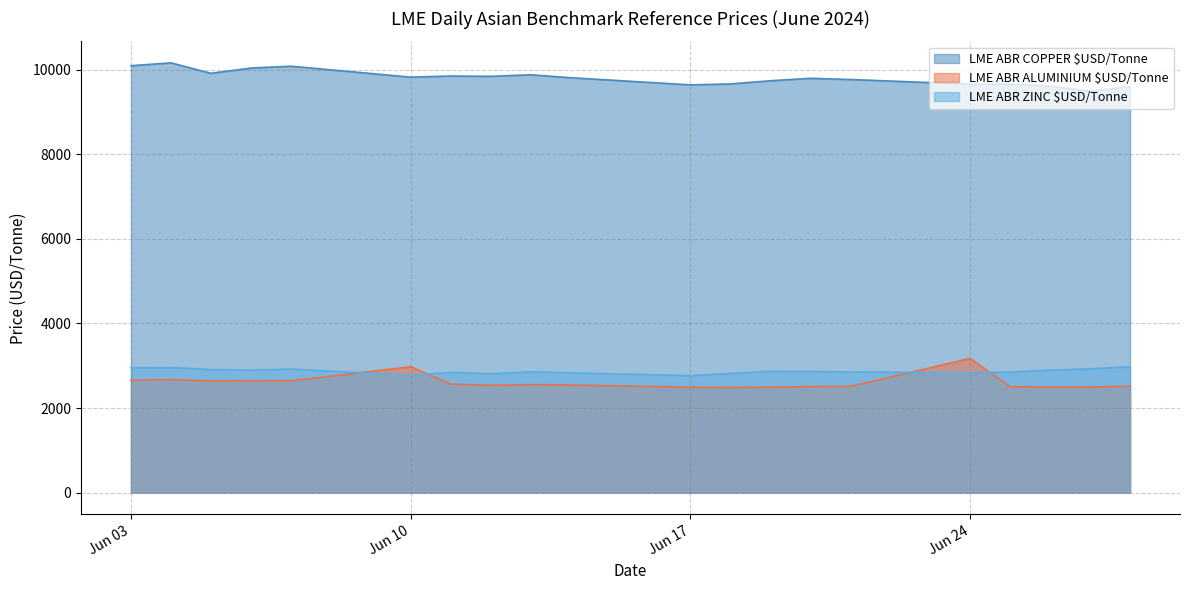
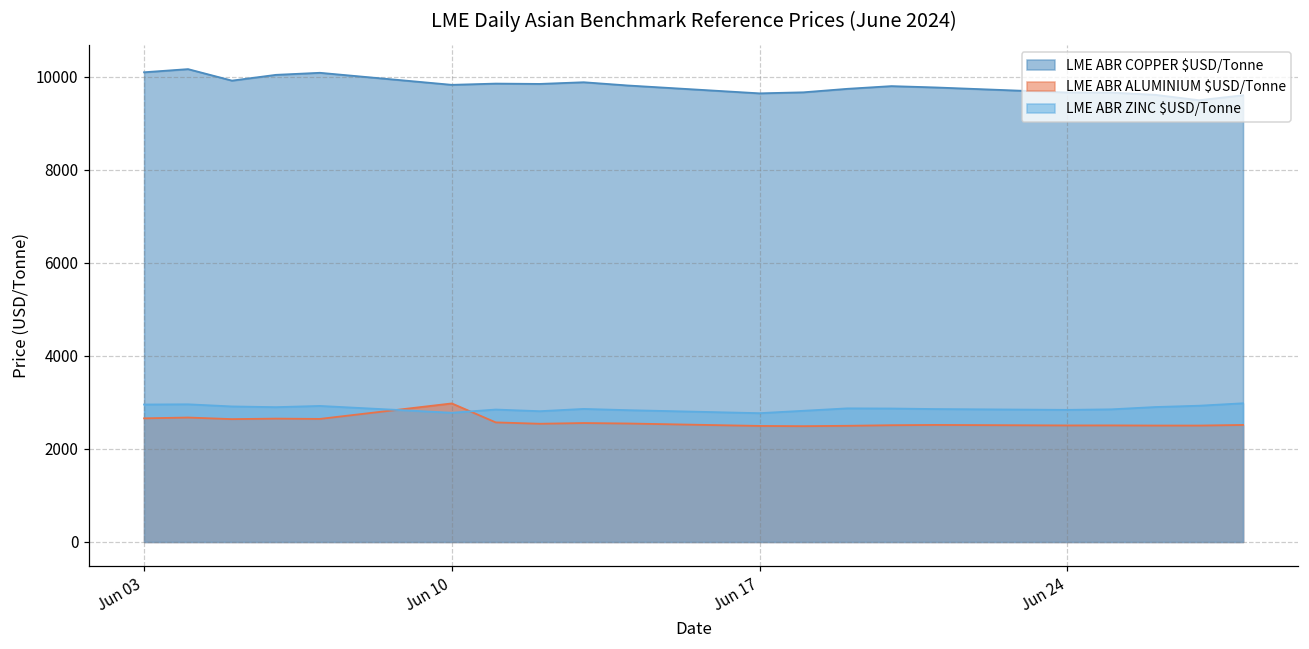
  {
    "LME ABR ALUMINIUM $USD/Tonne": {
      "Jun 03": 2700,
      "Jun 10": 3000,
      "Jun 17": 2500,
-     "Jun 24": 3200
+     "Jun 24": 2500
    }
  }
